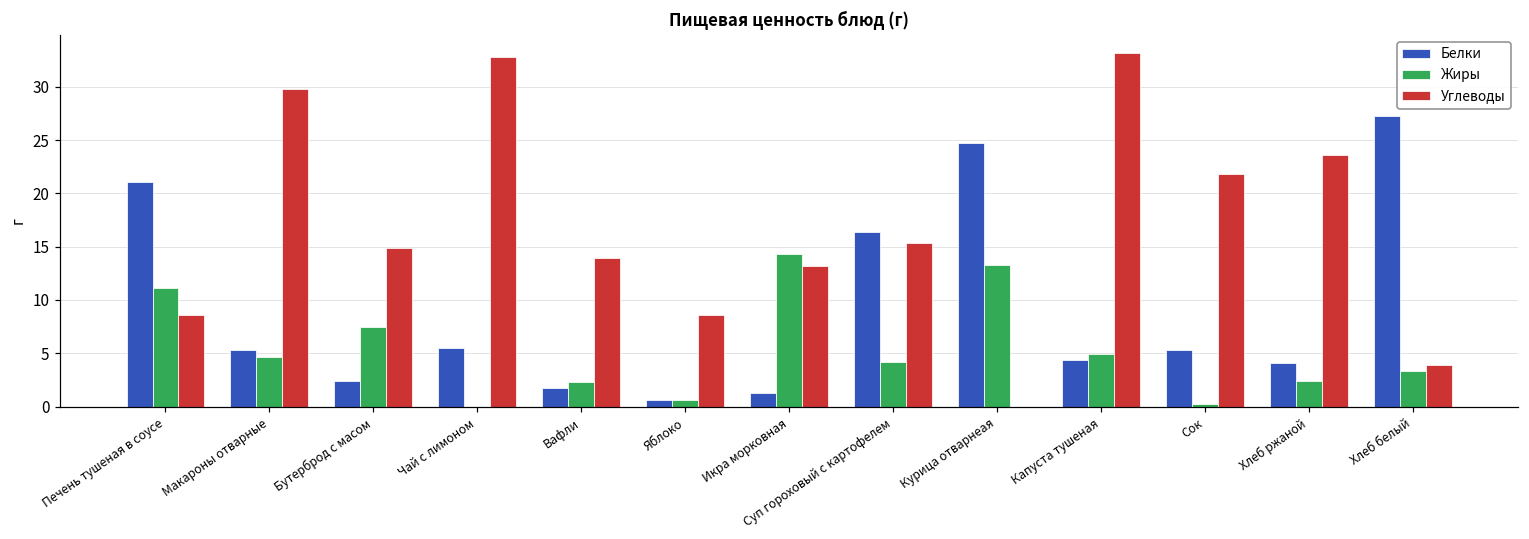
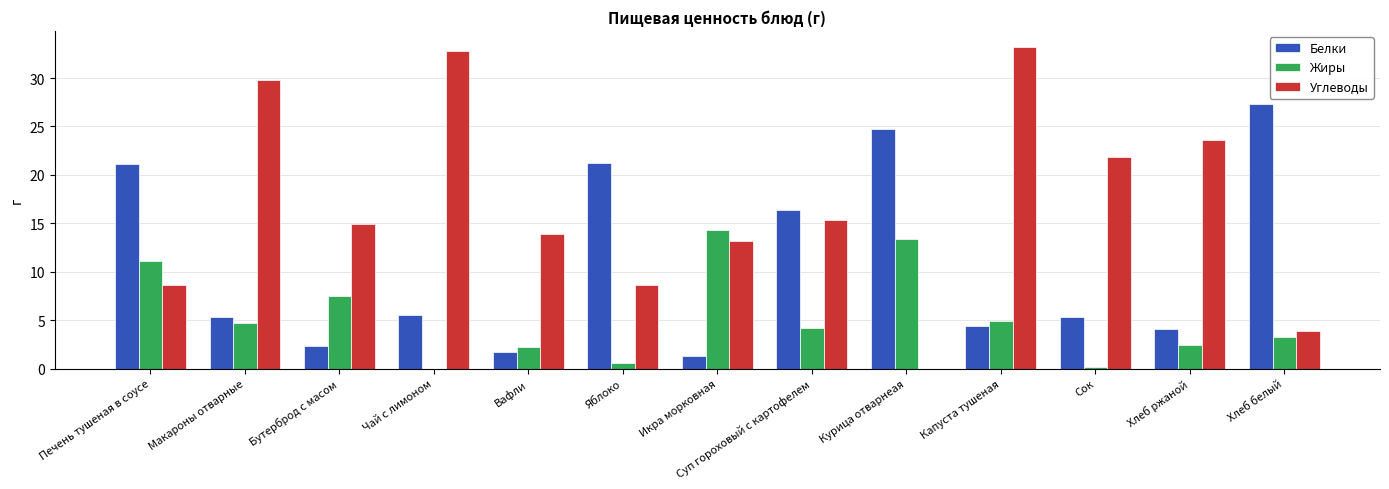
  {
    "Белки": {
      "Печень тушеная в соусе": 21,
      "Макароны отварные": 5,
      "Бутерброд с масом": 2,
      "Чай с лимоном": 6,
      "Вафли": 2,
-     "Яблоко": 1,
+     "Яблоко": 21,
      "Икра морковная": 1,
      "Суп гороховый с картофелем": 16,
      "Курица отварнеая": 25,
      "Капуста тушеная": 4,
      "Сок": 5,
      "Хлеб ржаной": 4,
      "Хлеб белый": 27
    },
    "Жиры": {
      "Печень тушеная в соусе": 11,
      "Макароны отварные": 5,
      "Бутерброд с масом": 7,
      "Чай с лимоном": 0,
      "Вафли": 2,
      "Яблоко": 1,
      "Икра морковная": 14,
      "Суп гороховый с картофелем": 4,
      "Курица отварнеая": 13,
      "Капуста тушеная": 5,
      "Хлеб ржаной": 2,
      "Хлеб белый": 3
    },
    "Углеводы": {
      "Печень тушеная в соусе": 9,
      "Макароны отварные": 30,
      "Бутерброд с масом": 15,
      "Чай с лимоном": 33,
      "Вафли": 14,
      "Яблоко": 9,
      "Икра морковная": 13,
      "Суп гороховый с картофелем": 15,
      "Курица отварнеая": 0,
      "Капуста тушеная": 33,
      "Сок": 22,
      "Хлеб ржаной": 24,
      "Хлеб белый": 4
    }
  }
